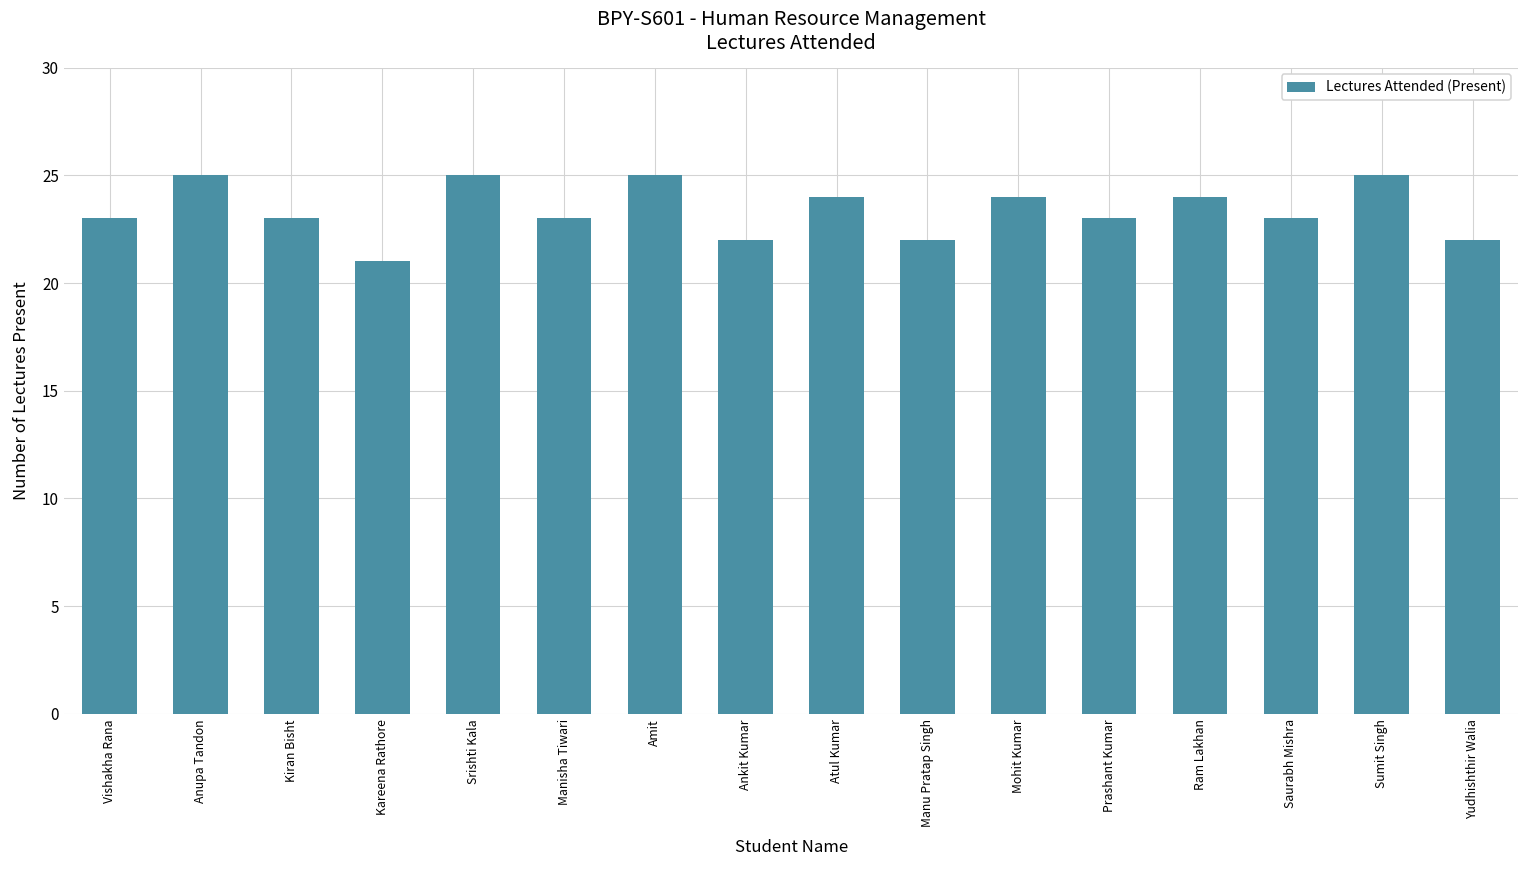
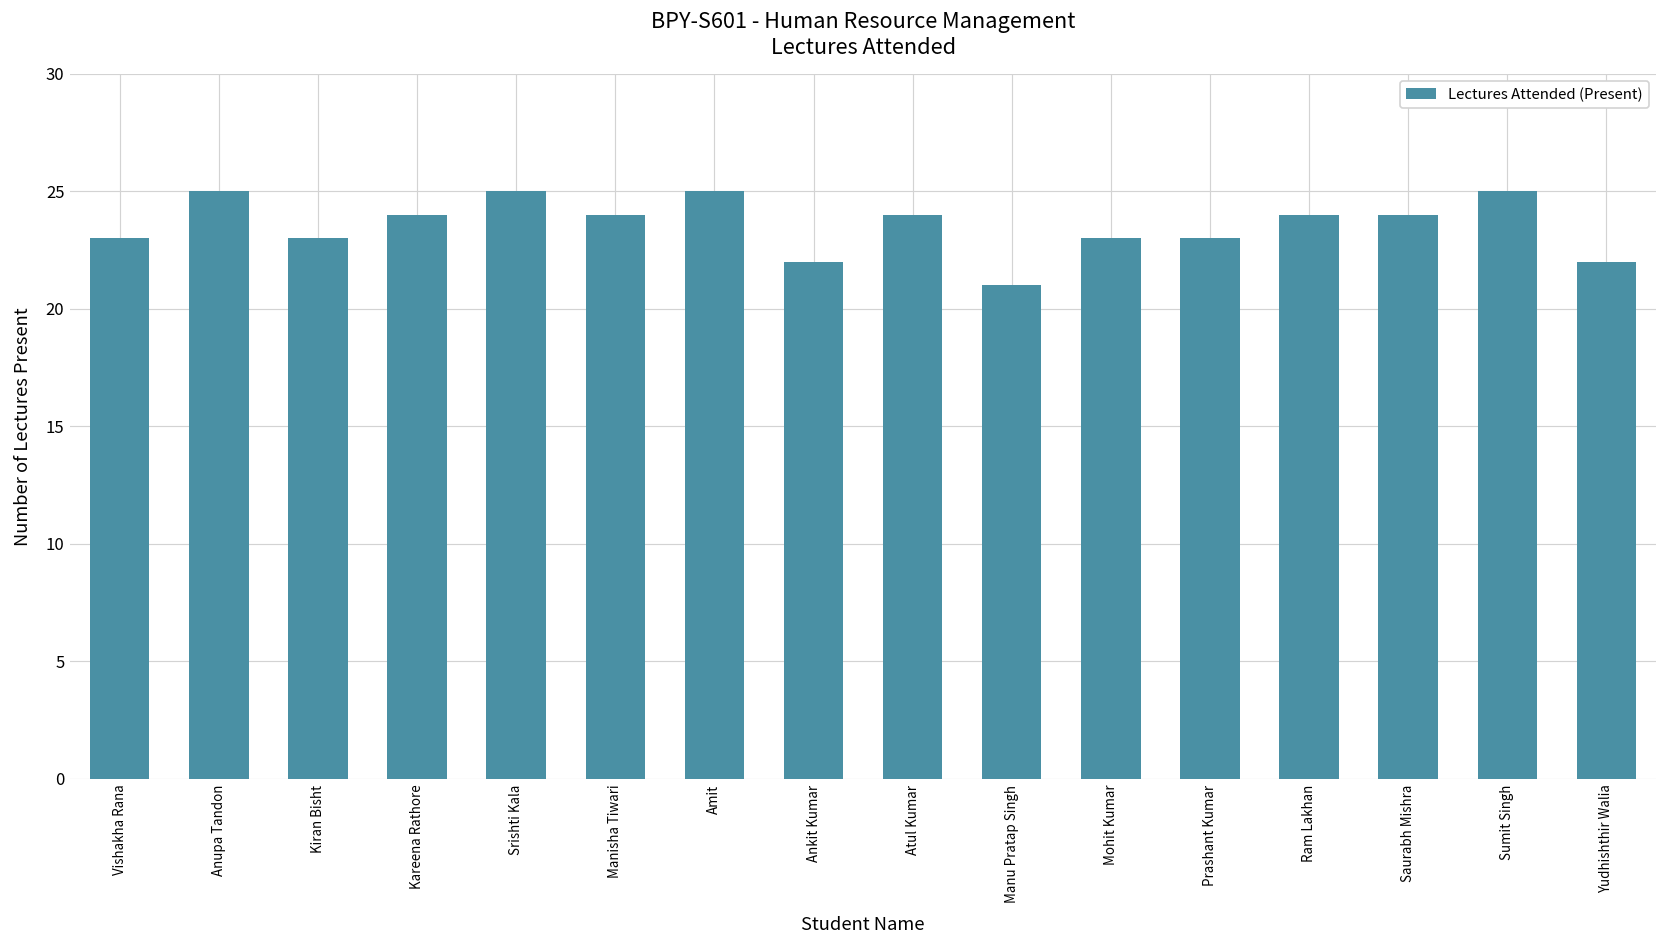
  {
    "Vishakha Rana": 23,
    "Anupa Tandon": 25,
    "Kiran Bisht": 23,
-   "Kareena Rathore": 21,
+   "Kareena Rathore": 24,
    "Srishti Kala": 25,
-   "Manisha Tiwari": 23,
+   "Manisha Tiwari": 24,
    "Amit": 25,
    "Ankit Kumar": 22,
    "Atul Kumar": 24,
-   "Manu Pratap Singh": 22,
-   "Mohit Kumar": 24,
+   "Manu Pratap Singh": 21,
+   "Mohit Kumar": 23,
    "Prashant Kumar": 23,
    "Ram Lakhan": 24,
-   "Saurabh Mishra": 23,
+   "Saurabh Mishra": 24,
    "Sumit Singh": 25,
    "Yudhishthir Walia": 22
  }
